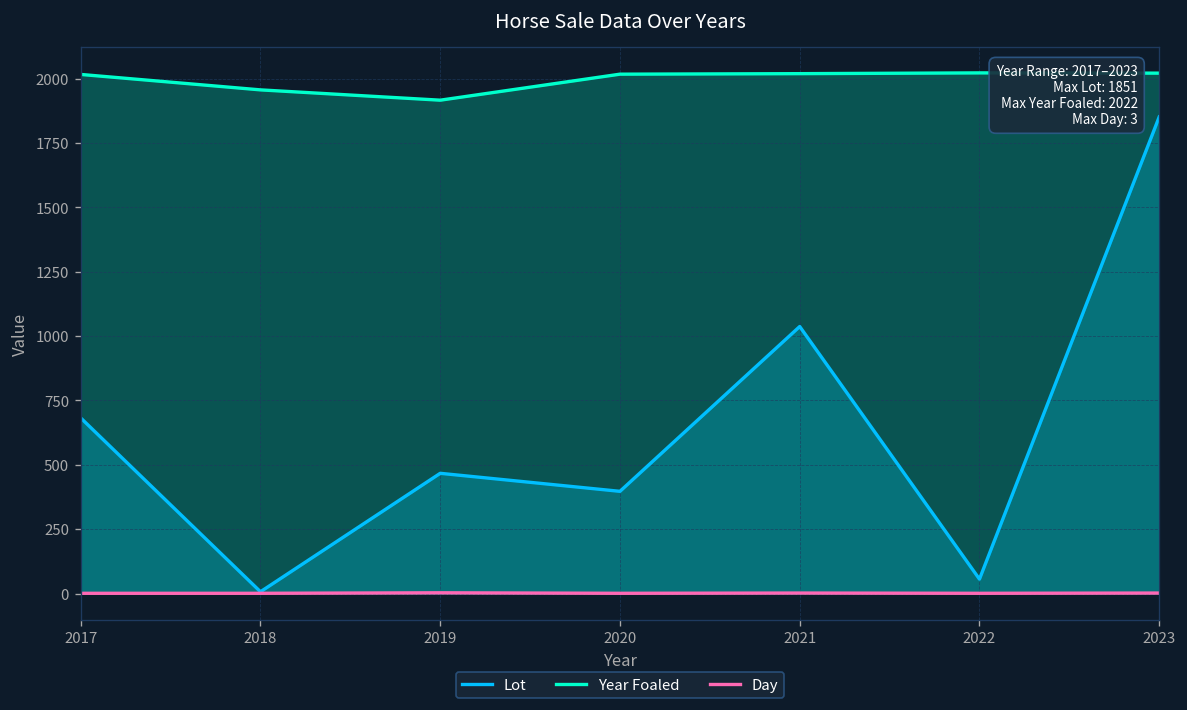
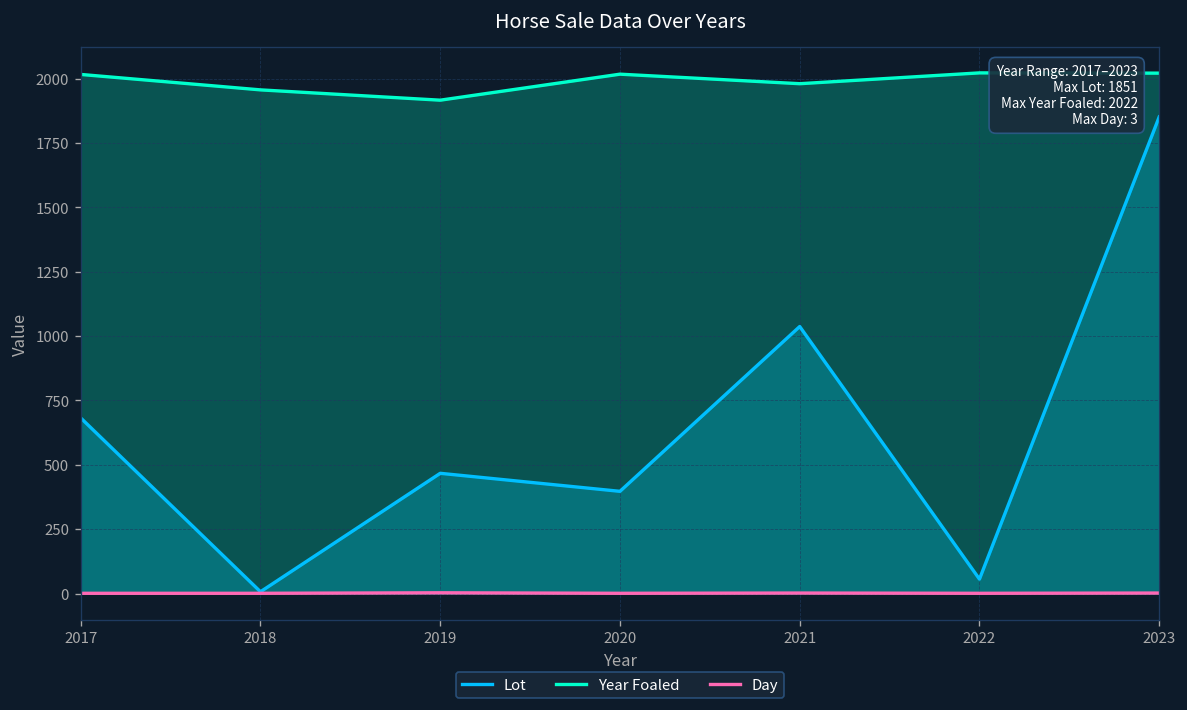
  {
    "Lot": {
      "2017": 680,
      "2019": 470,
      "2020": 400,
      "2021": 1040,
      "2022": 60,
      "2023": 1850
    },
    "Year Foaled": {
      "2017": 2020,
      "2018": 1960,
      "2019": 1920,
      "2020": 2020,
-     "2021": 2020,
+     "2021": 1980,
      "2023": 2020
    },
    "Day": {
      "2017": 0,
      "2019": 0,
      "2020": 0,
      "2021": 0,
      "2022": 0,
      "2023": 0
    }
  }
